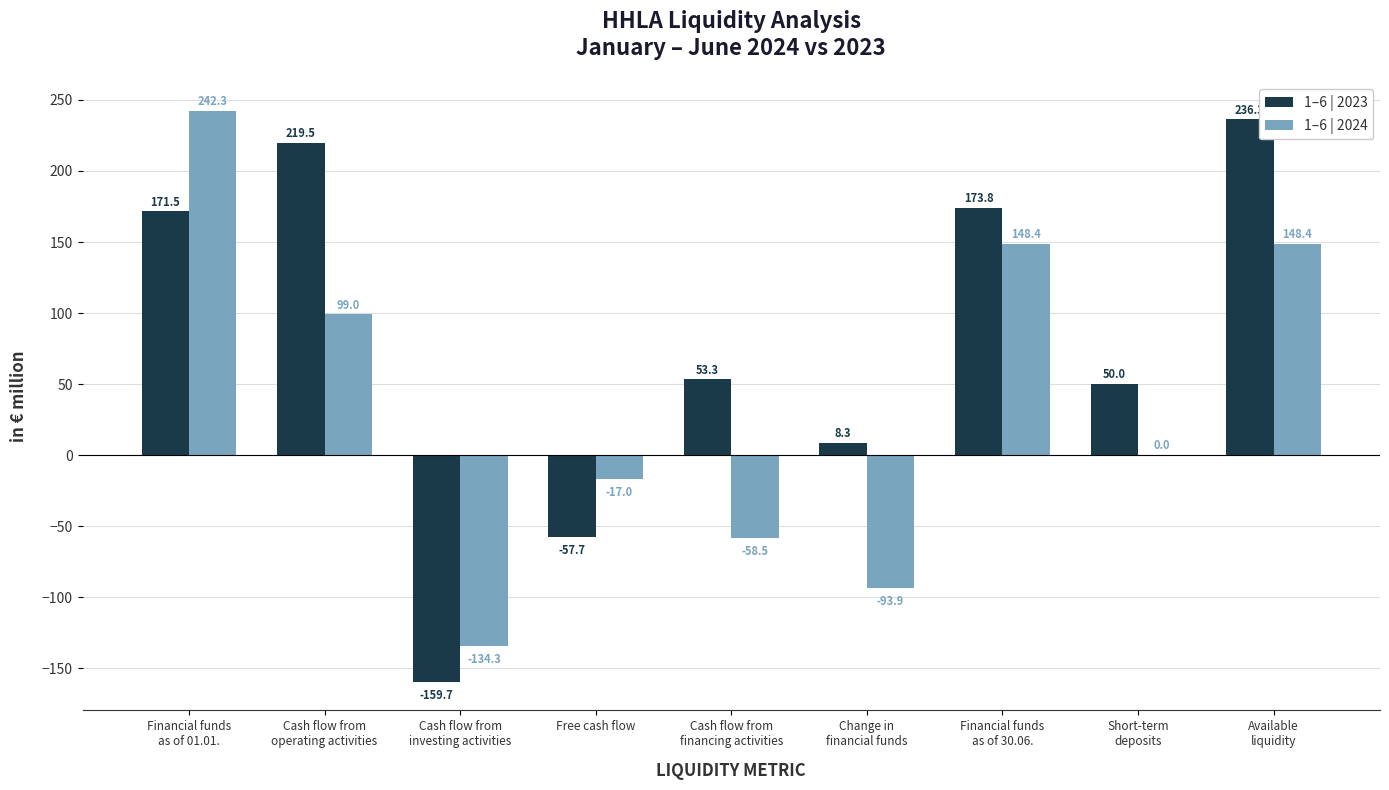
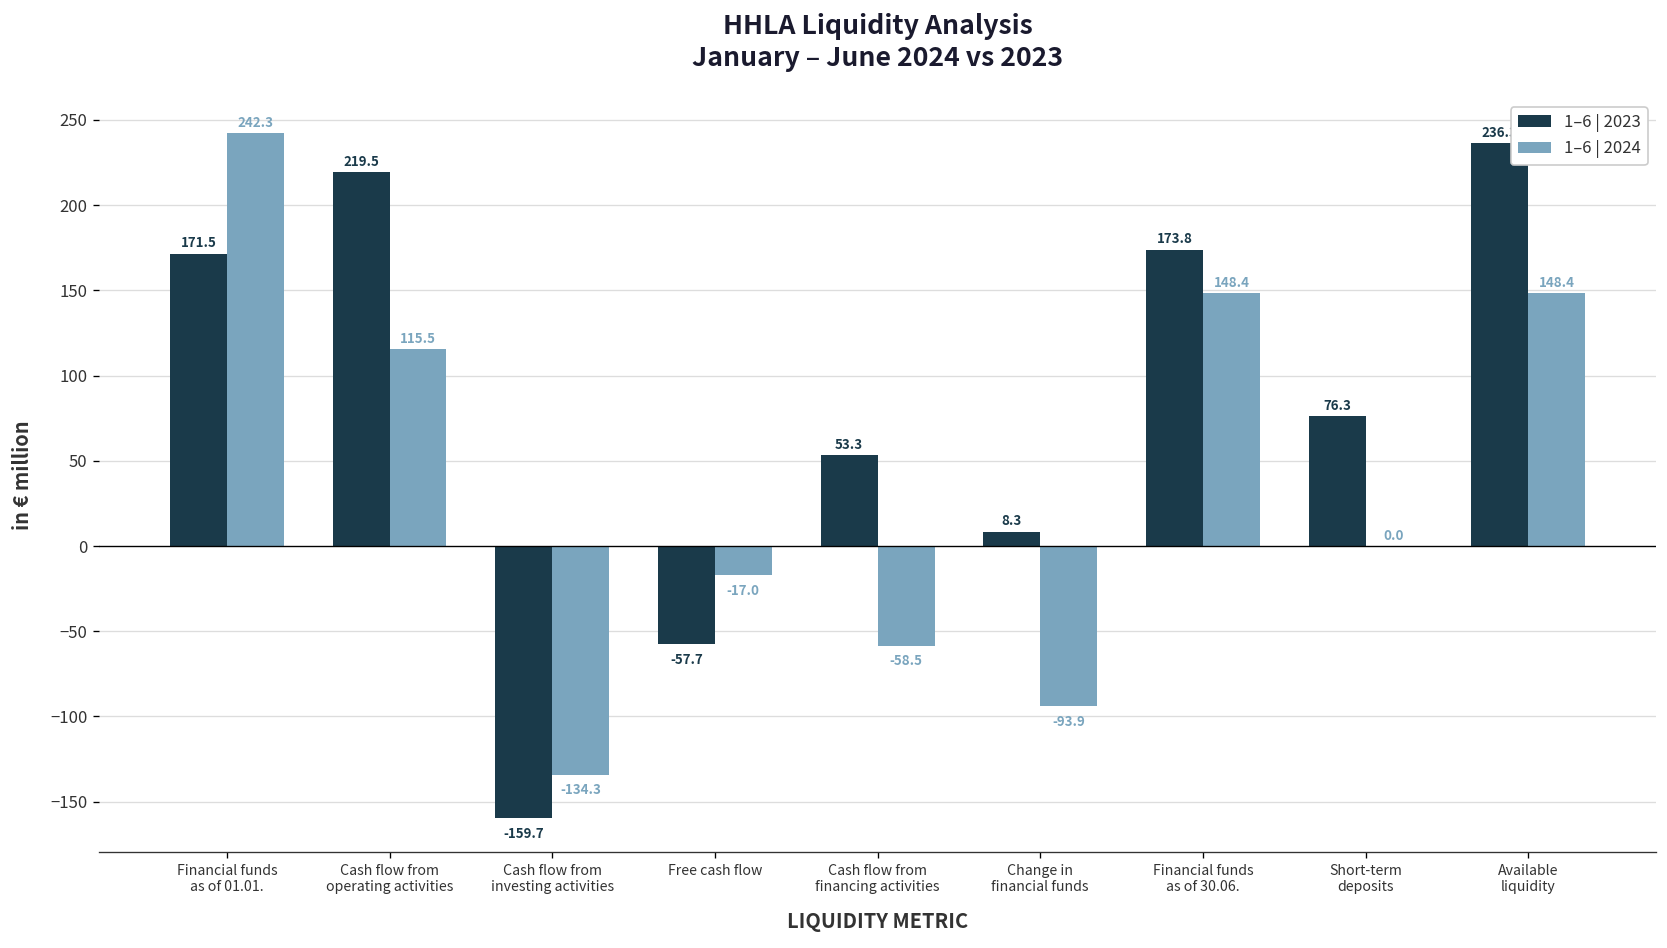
  {
    "1–6 | 2023": {
      "Financial funds as of 01.01.": 171.5,
      "Cash flow from operating activities": 219.5,
      "Cash flow from investing activities": -159.7,
      "Free cash flow": -57.7,
      "Cash flow from financing activities": 53.3,
      "Change in financial funds": 8.3,
      "Financial funds as of 30.06.": 173.8,
-     "Short-term deposits": 50.0
+     "Short-term deposits": 76.3
    },
    "1–6 | 2024": {
      "Financial funds as of 01.01.": 242.3,
-     "Cash flow from operating activities": 99.0,
+     "Cash flow from operating activities": 115.5,
      "Cash flow from investing activities": -134.3,
      "Free cash flow": -17.0,
      "Cash flow from financing activities": -58.5,
      "Change in financial funds": -93.9,
      "Financial funds as of 30.06.": 148.4,
      "Short-term deposits": 0.0,
      "Available liquidity": 148.4
    }
  }
